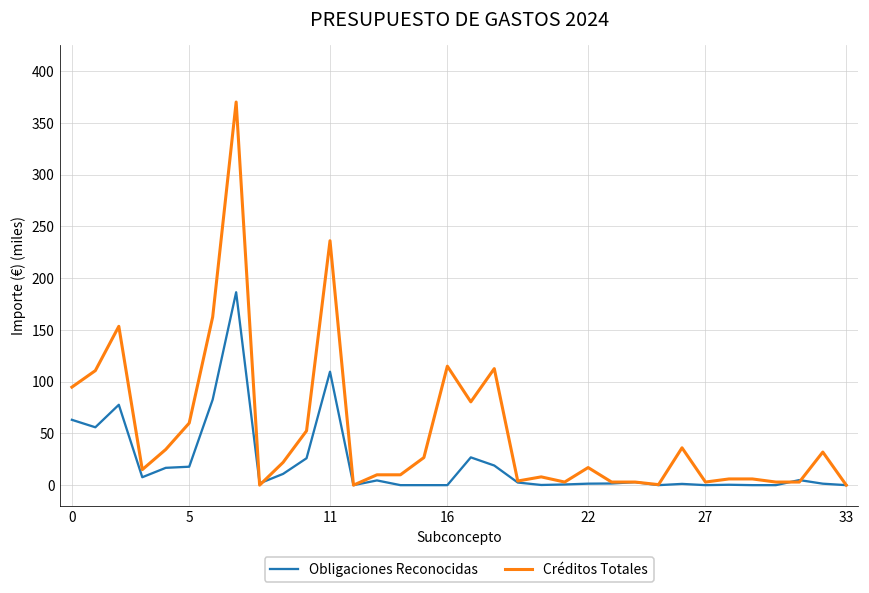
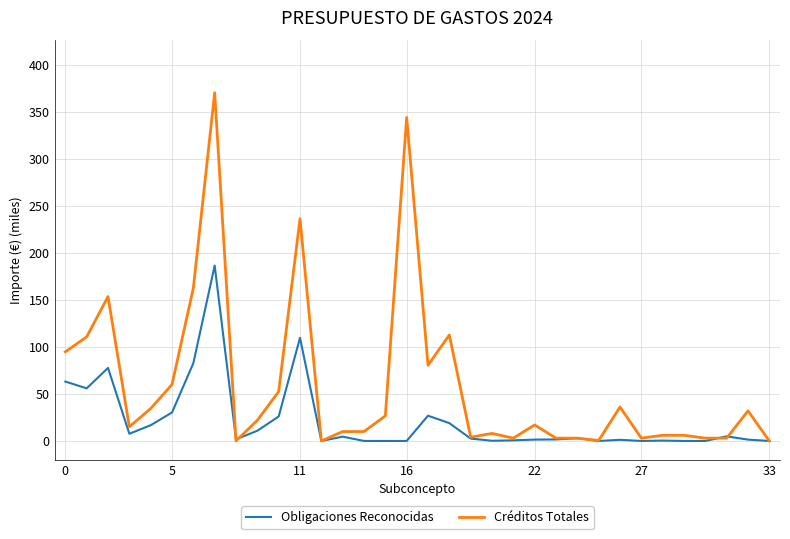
  {
    "Obligaciones Reconocidas": {
      "0": 60,
-     "5": 20,
+     "5": 30,
      "11": 110,
      "16": 0,
      "22": 0,
      "27": 0
    },
    "Créditos Totales": {
      "0": 90,
      "5": 60,
      "11": 240,
-     "16": 120,
+     "16": 340,
      "22": 20,
      "27": 0
    }
  }
